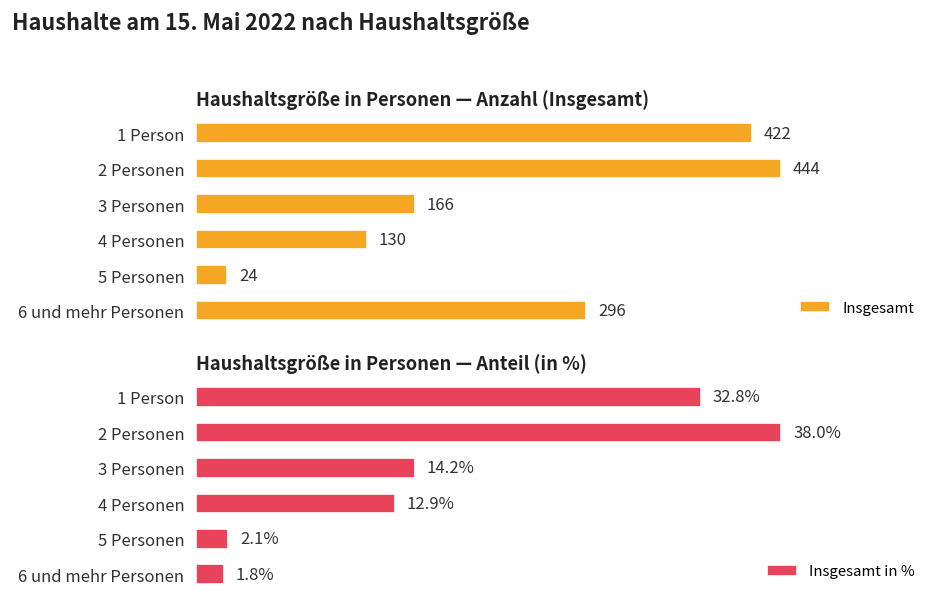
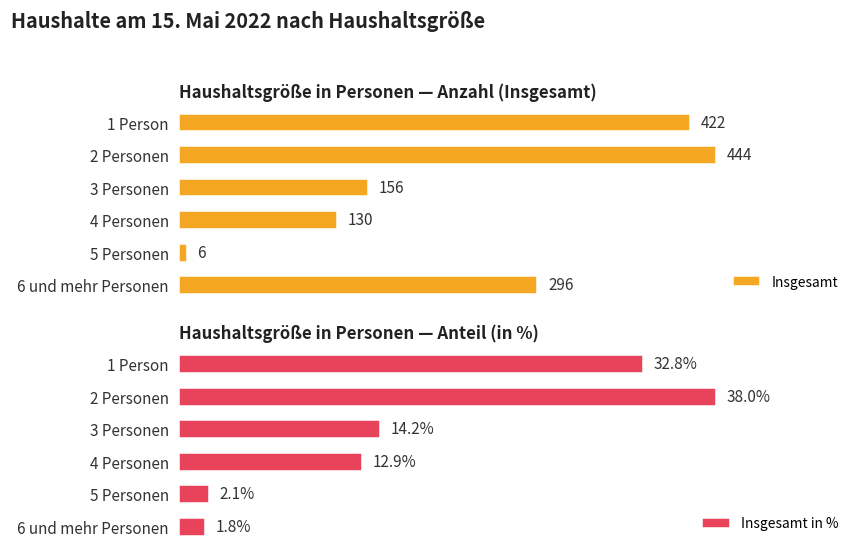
  {
    "Haushaltsgröße in Personen — Anzahl (Insgesamt)": {
      "1 Person": "422",
      "2 Personen": "444",
-     "3 Personen": "166",
+     "3 Personen": "156",
      "4 Personen": "130",
-     "5 Personen": "24",
+     "5 Personen": "6",
      "6 und mehr Personen": "296"
    },
    "Haushaltsgröße in Personen — Anteil (in %)": {
      "1 Person": "32.8%",
      "2 Personen": "38.0%",
      "3 Personen": "14.2%",
      "4 Personen": "12.9%",
      "5 Personen": "2.1%",
      "6 und mehr Personen": "1.8%"
    }
  }
